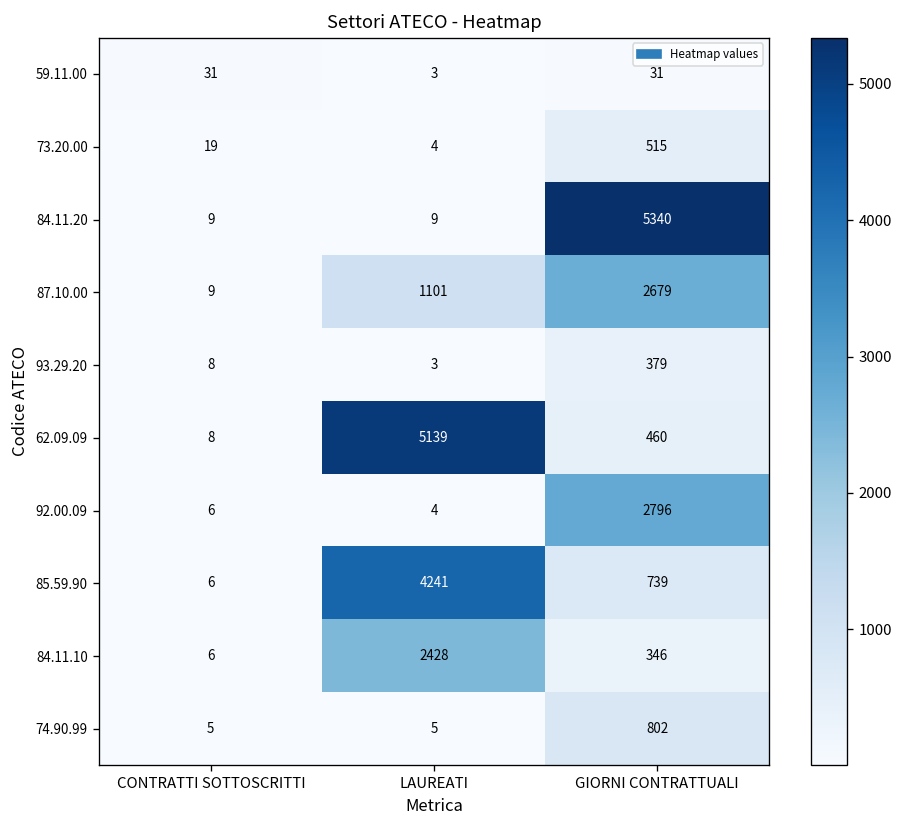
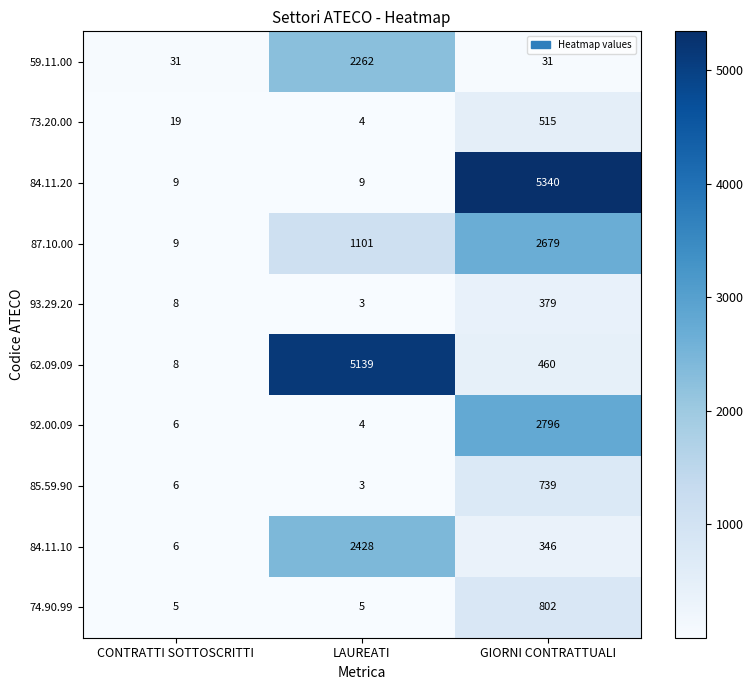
  {
    "59.11.00": {
      "CONTRATTI SOTTOSCRITTI": 31,
-     "LAUREATI": 3,
+     "LAUREATI": 2262,
      "GIORNI CONTRATTUALI": 31
    },
    "73.20.00": {
      "CONTRATTI SOTTOSCRITTI": 19,
      "LAUREATI": 4,
      "GIORNI CONTRATTUALI": 515
    },
    "84.11.20": {
      "CONTRATTI SOTTOSCRITTI": 9,
      "LAUREATI": 9,
      "GIORNI CONTRATTUALI": 5340
    },
    "87.10.00": {
      "CONTRATTI SOTTOSCRITTI": 9,
      "LAUREATI": 1101,
      "GIORNI CONTRATTUALI": 2679
    },
    "93.29.20": {
      "CONTRATTI SOTTOSCRITTI": 8,
      "LAUREATI": 3,
      "GIORNI CONTRATTUALI": 379
    },
    "62.09.09": {
      "CONTRATTI SOTTOSCRITTI": 8,
      "LAUREATI": 5139,
      "GIORNI CONTRATTUALI": 460
    },
    "92.00.09": {
      "CONTRATTI SOTTOSCRITTI": 6,
      "LAUREATI": 4,
      "GIORNI CONTRATTUALI": 2796
    },
    "85.59.90": {
      "CONTRATTI SOTTOSCRITTI": 6,
-     "LAUREATI": 4241,
+     "LAUREATI": 3,
      "GIORNI CONTRATTUALI": 739
    },
    "84.11.10": {
      "CONTRATTI SOTTOSCRITTI": 6,
      "LAUREATI": 2428,
      "GIORNI CONTRATTUALI": 346
    },
    "74.90.99": {
      "CONTRATTI SOTTOSCRITTI": 5,
      "LAUREATI": 5,
      "GIORNI CONTRATTUALI": 802
    }
  }
